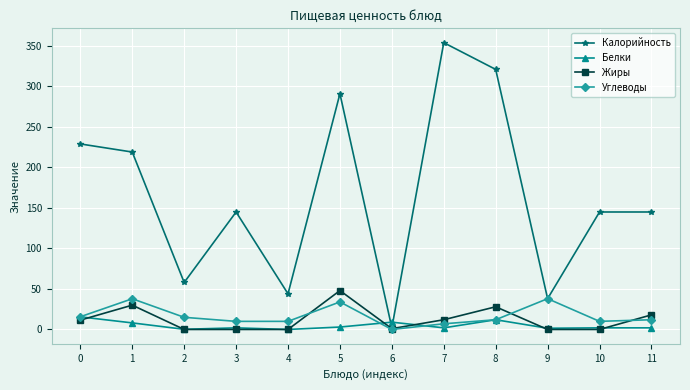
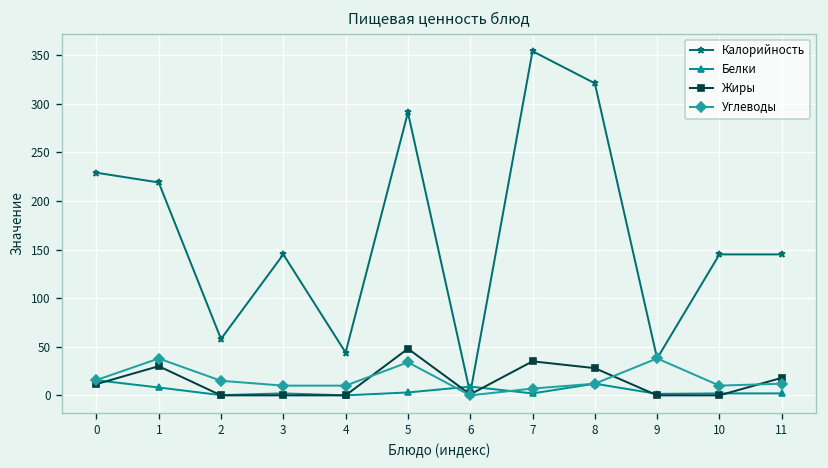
  {
    "Жиры": {
      "0": 10,
      "1": 30,
      "5": 50,
-     "7": 10,
+     "7": 40,
      "8": 30,
      "11": 20
    }
  }
